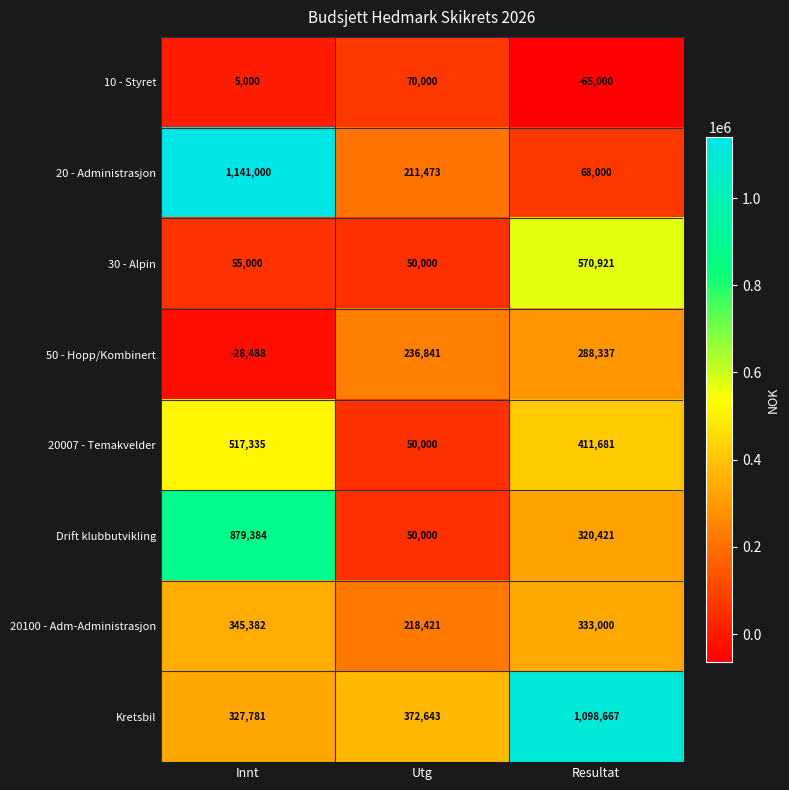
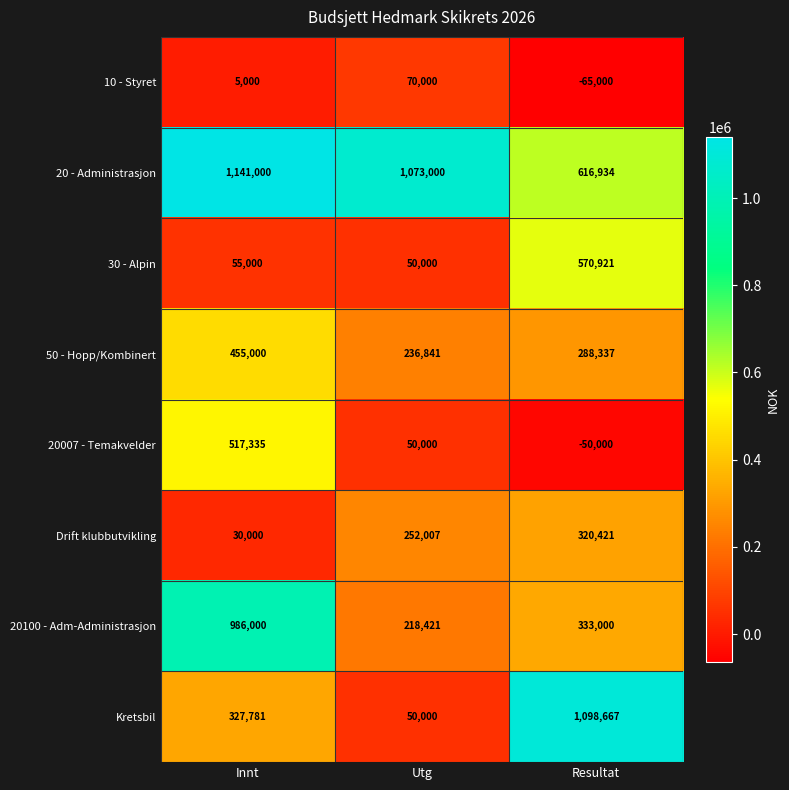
  {
    "10 - Styret": {
      "Innt": "5,000",
      "Utg": "70,000",
      "Resultat": "-65,000"
    },
    "20 - Administrasjon": {
      "Innt": "1,141,000",
-     "Utg": "211,473",
-     "Resultat": "68,000"
+     "Utg": "1,073,000",
+     "Resultat": "616,934"
    },
    "30 - Alpin": {
      "Innt": "55,000",
      "Utg": "50,000",
      "Resultat": "570,921"
    },
    "50 - Hopp/Kombinert": {
-     "Innt": "-28,488",
+     "Innt": "455,000",
      "Utg": "236,841",
      "Resultat": "288,337"
    },
    "20007 - Temakvelder": {
      "Innt": "517,335",
      "Utg": "50,000",
-     "Resultat": "411,681"
+     "Resultat": "-50,000"
    },
    "Drift klubbutvikling": {
-     "Innt": "879,384",
-     "Utg": "50,000",
+     "Innt": "30,000",
+     "Utg": "252,007",
      "Resultat": "320,421"
    },
    "20100 - Adm-Administrasjon": {
-     "Innt": "345,382",
+     "Innt": "986,000",
      "Utg": "218,421",
      "Resultat": "333,000"
    },
    "Kretsbil": {
      "Innt": "327,781",
-     "Utg": "372,643",
+     "Utg": "50,000",
      "Resultat": "1,098,667"
    }
  }
